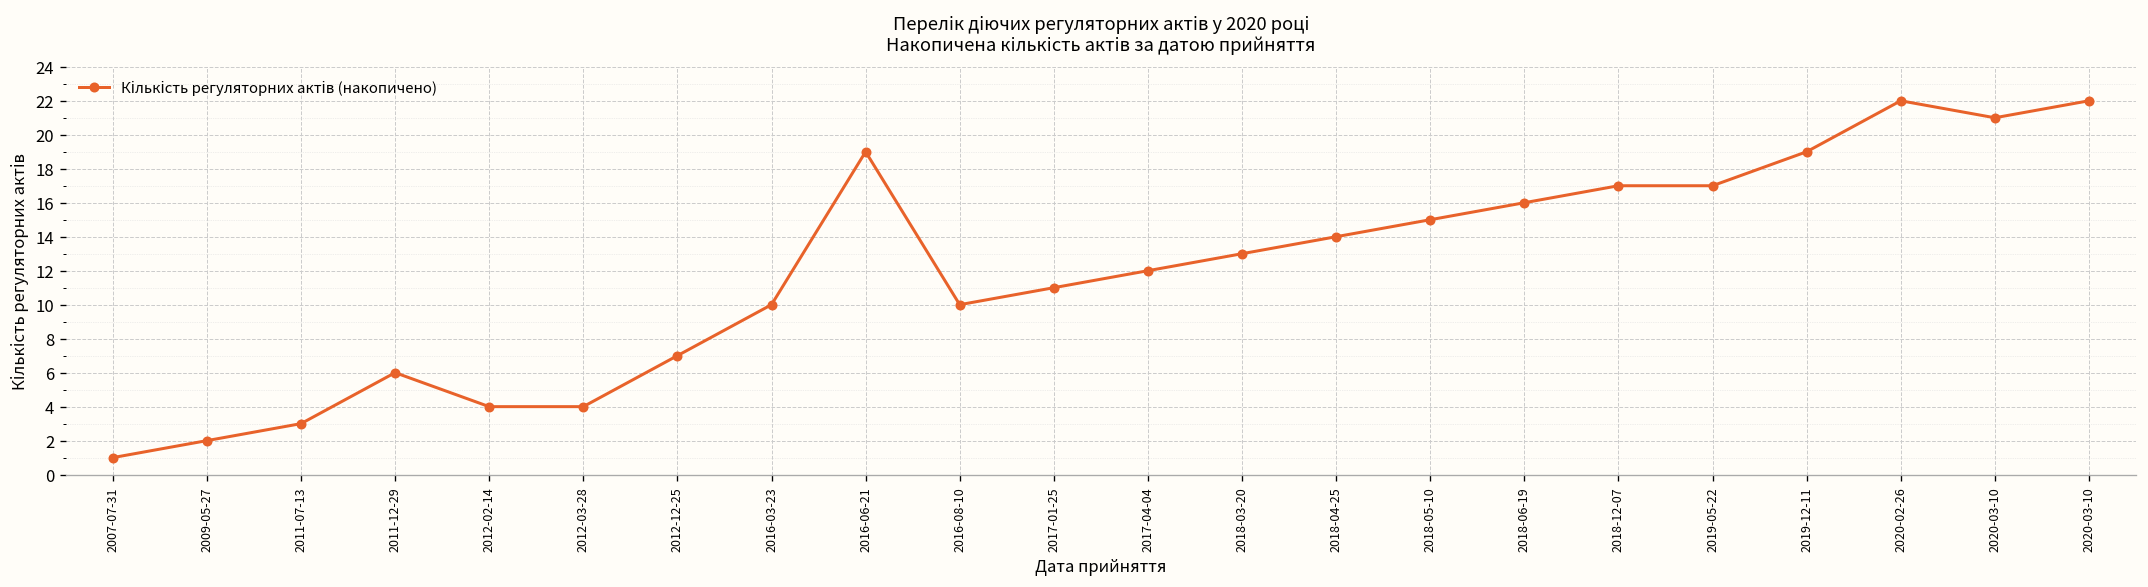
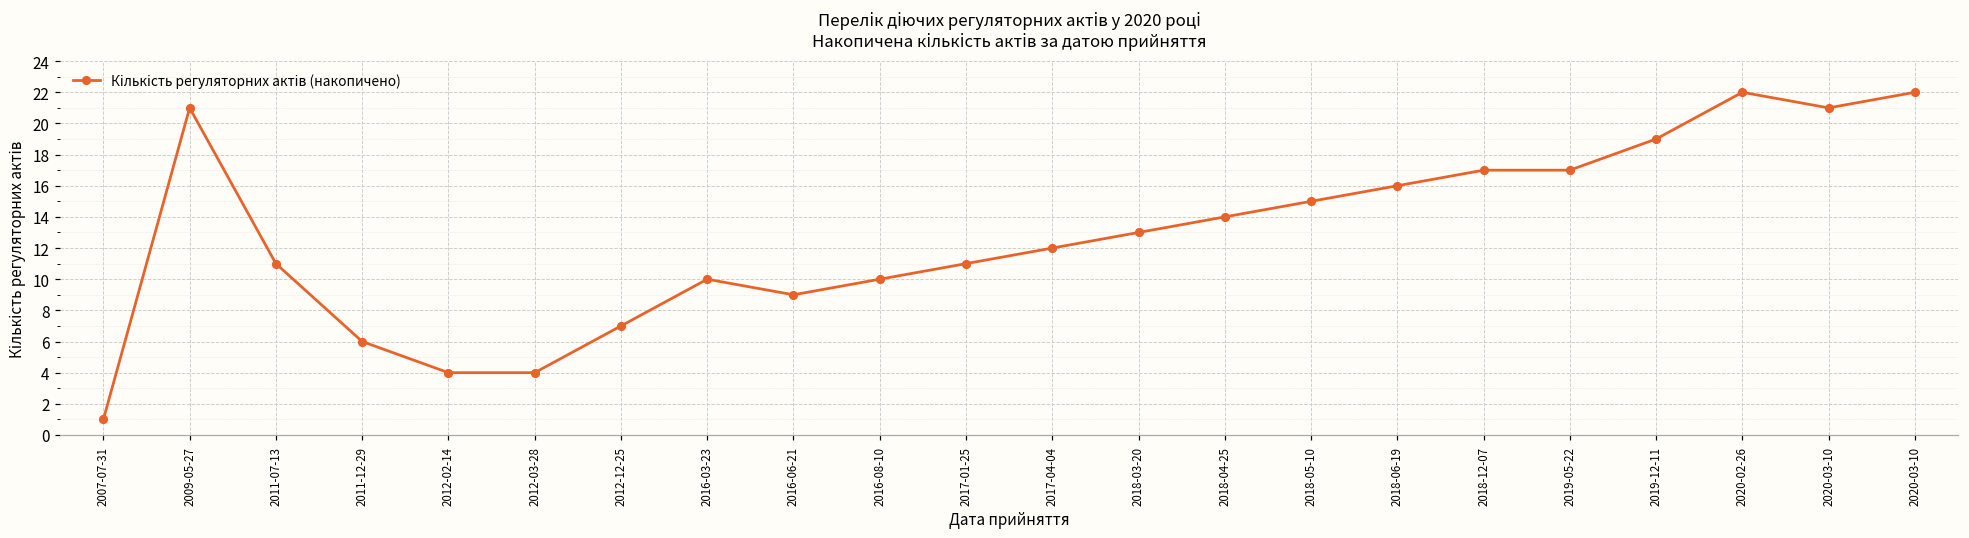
  {
    "2007-07-31": 1,
-   "2009-05-27": 2,
-   "2011-07-13": 3,
+   "2009-05-27": 21,
+   "2011-07-13": 11,
    "2011-12-29": 6,
    "2012-02-14": 4,
    "2012-03-28": 4,
    "2012-12-25": 7,
    "2016-03-23": 10,
-   "2016-06-21": 19,
+   "2016-06-21": 9,
    "2016-08-10": 10,
    "2017-01-25": 11,
    "2017-04-04": 12,
    "2018-03-20": 13,
    "2018-04-25": 14,
    "2018-05-10": 15,
    "2018-06-19": 16,
    "2018-12-07": 17,
    "2019-05-22": 17,
    "2019-12-11": 19,
    "2020-02-26": 22
  }
